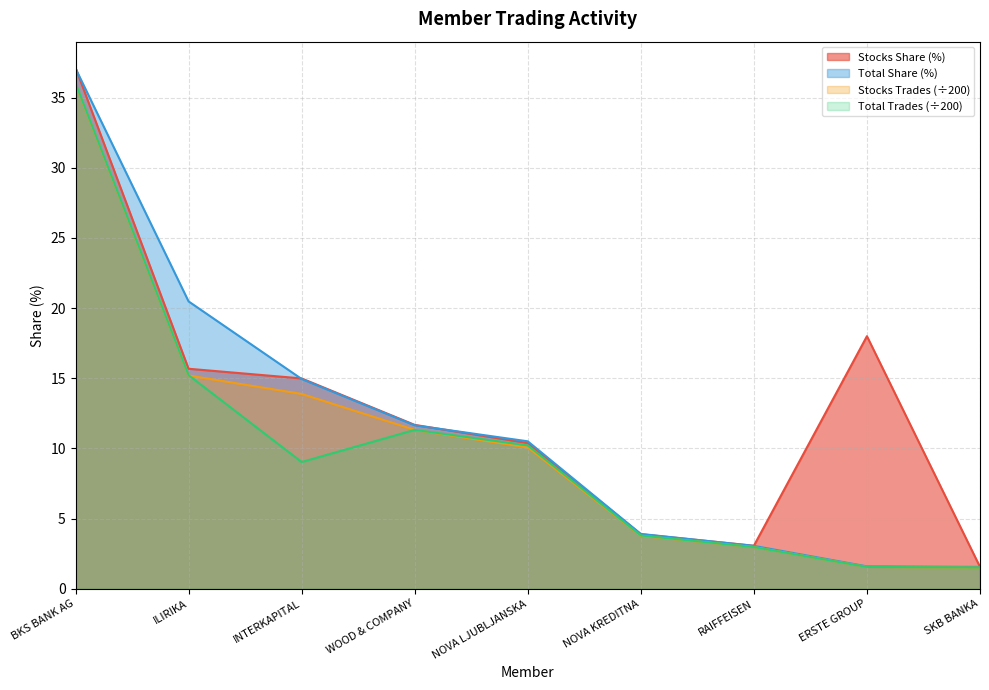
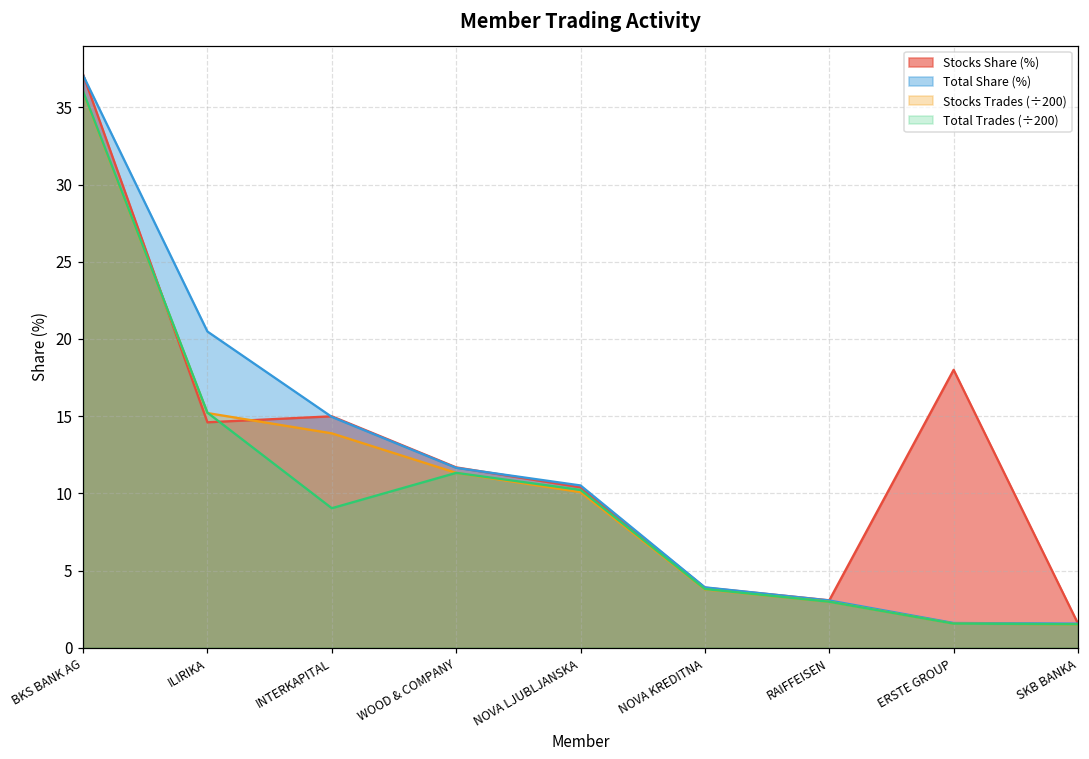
  {
    "Stocks Share (%)": {
-     "ILIRIKA": 15.7,
+     "ILIRIKA": 14.6,
      "ERSTE GROUP": 18.0
    },
    "Total Share (%)": {
      "ILIRIKA": 20.5
    },
    "Stocks Trades (÷200)": {
      "INTERKAPITAL": 13.9
    },
    "Total Trades (÷200)": {
      "INTERKAPITAL": 9.0
    }
  }
